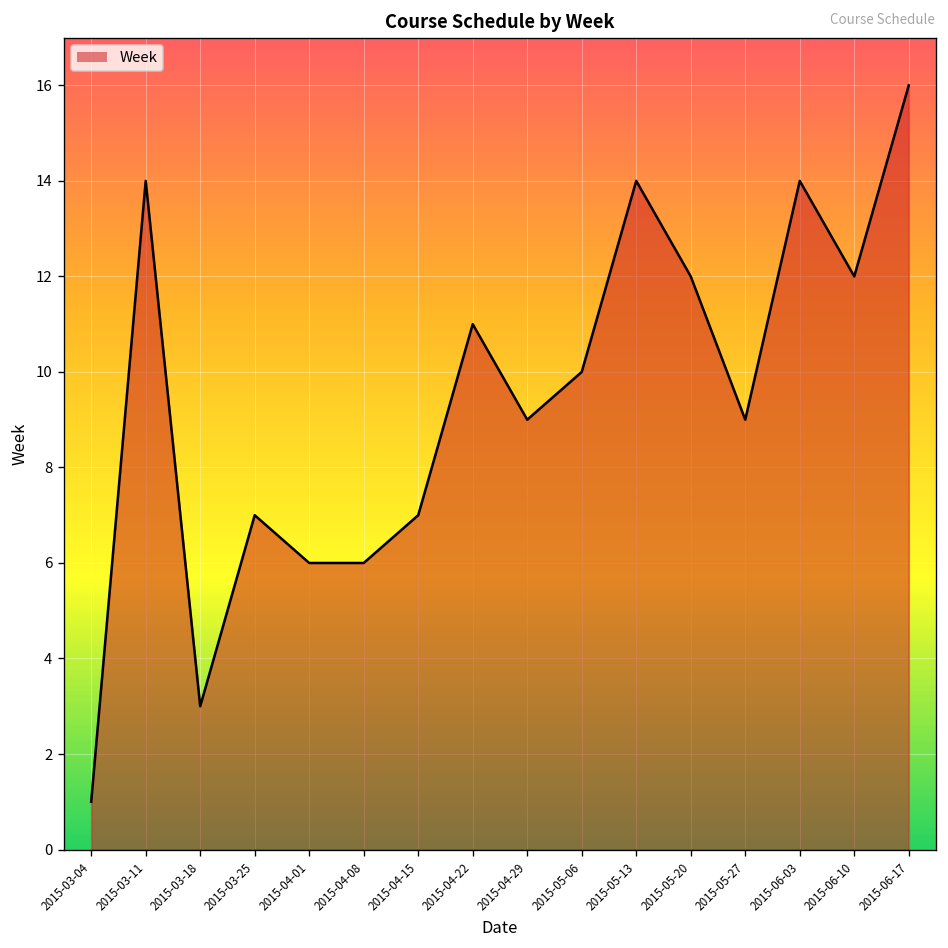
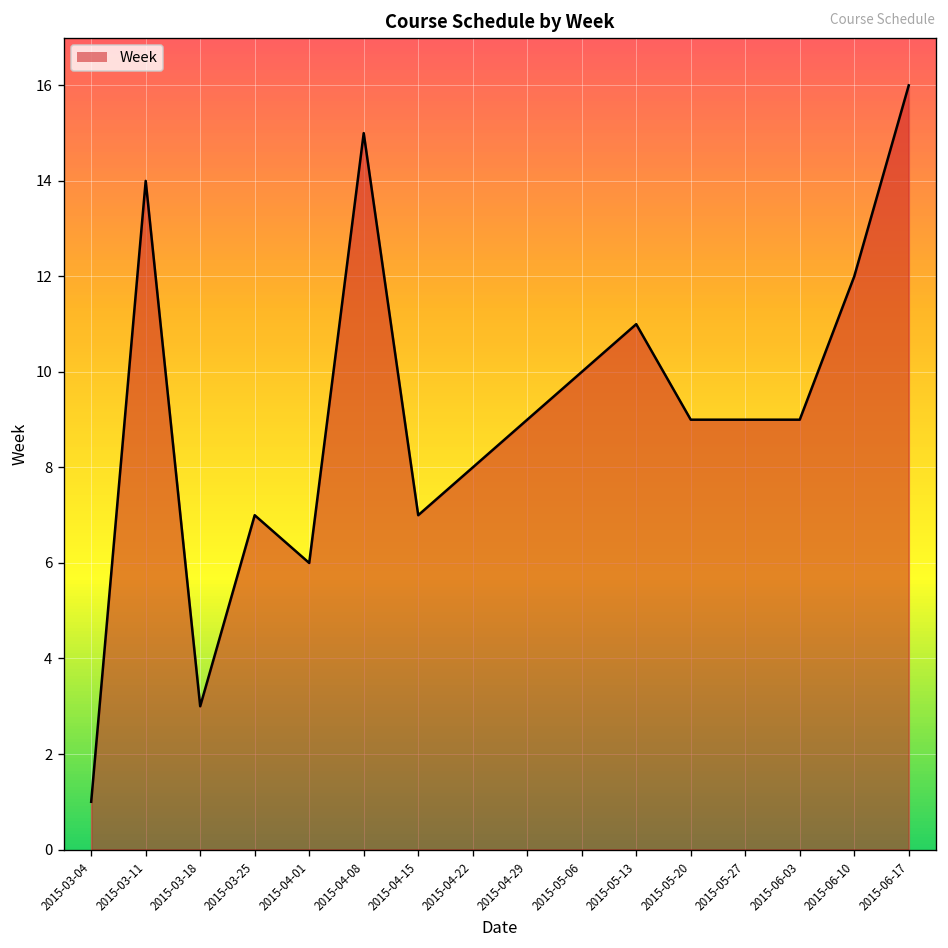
  {
    "2015-03-04": 1,
    "2015-03-11": 14,
    "2015-03-18": 3,
    "2015-03-25": 7,
    "2015-04-01": 6,
-   "2015-04-08": 6,
+   "2015-04-08": 15,
    "2015-04-15": 7,
-   "2015-04-22": 11,
+   "2015-04-22": 8,
    "2015-04-29": 9,
    "2015-05-06": 10,
-   "2015-05-13": 14,
-   "2015-05-20": 12,
+   "2015-05-13": 11,
+   "2015-05-20": 9,
    "2015-05-27": 9,
-   "2015-06-03": 14,
+   "2015-06-03": 9,
    "2015-06-10": 12,
    "2015-06-17": 16
  }
